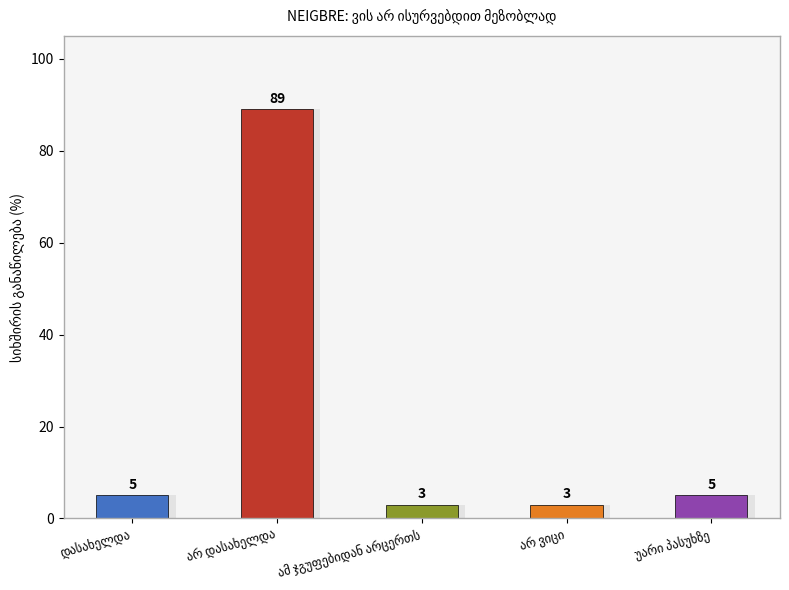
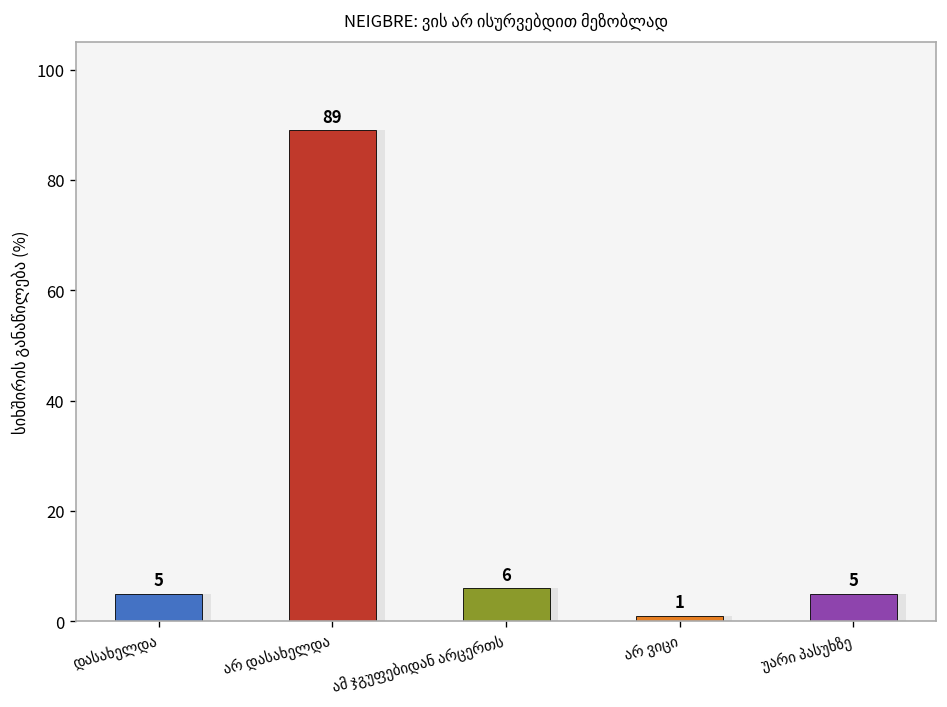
  {
    "დასახელდა": 5,
    "არ დასახელდა": 89,
-   "ამ ჯგუფებიდან არცერთს": 3,
-   "არ ვიცი": 3,
+   "ამ ჯგუფებიდან არცერთს": 6,
+   "არ ვიცი": 1,
    "უარი პასუხზე": 5
  }
